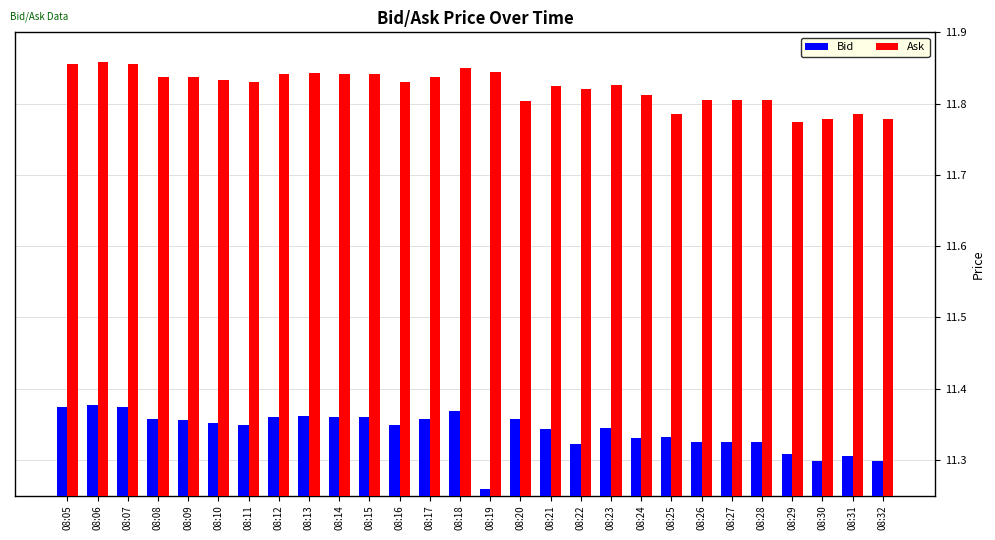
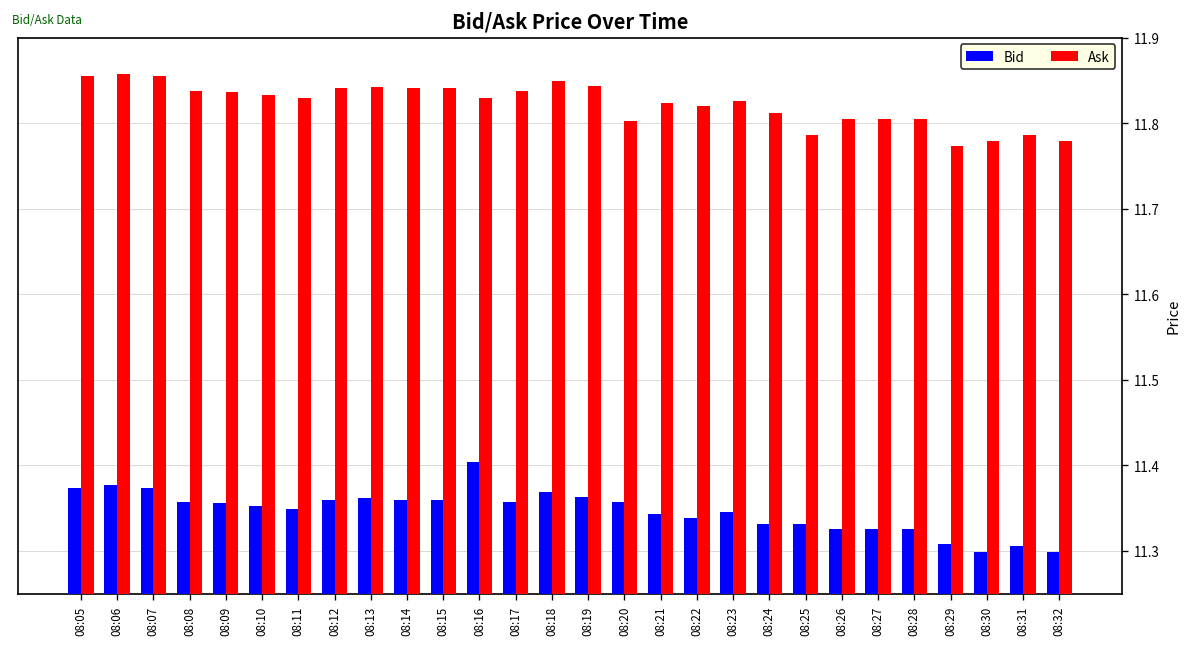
  {
    "Bid": {
      "08:05": 11.37,
      "08:06": 11.38,
      "08:07": 11.37,
      "08:08": 11.36,
      "08:09": 11.36,
      "08:10": 11.35,
      "08:11": 11.35,
      "08:12": 11.36,
      "08:13": 11.36,
      "08:14": 11.36,
      "08:15": 11.36,
-     "08:16": 11.35,
+     "08:16": 11.40,
      "08:17": 11.36,
      "08:18": 11.37,
-     "08:19": 11.26,
+     "08:19": 11.36,
      "08:20": 11.36,
      "08:21": 11.34,
-     "08:22": 11.32,
+     "08:22": 11.34,
      "08:23": 11.35,
      "08:24": 11.33,
      "08:25": 11.33,
      "08:26": 11.33,
      "08:27": 11.33,
      "08:28": 11.33,
      "08:29": 11.31,
      "08:30": 11.30,
      "08:31": 11.31,
      "08:32": 11.30
    },
    "Ask": {
      "08:05": 11.86,
      "08:06": 11.86,
      "08:07": 11.86,
      "08:08": 11.84,
      "08:09": 11.84,
      "08:10": 11.83,
      "08:11": 11.83,
      "08:12": 11.84,
      "08:13": 11.84,
      "08:14": 11.84,
      "08:15": 11.84,
      "08:16": 11.83,
      "08:17": 11.84,
      "08:18": 11.85,
      "08:19": 11.84,
      "08:20": 11.80,
      "08:21": 11.82,
      "08:22": 11.82,
      "08:23": 11.83,
      "08:24": 11.81,
      "08:25": 11.79,
      "08:26": 11.81,
      "08:27": 11.81,
      "08:28": 11.81,
      "08:29": 11.77,
      "08:30": 11.78,
      "08:31": 11.79,
      "08:32": 11.78
    }
  }
